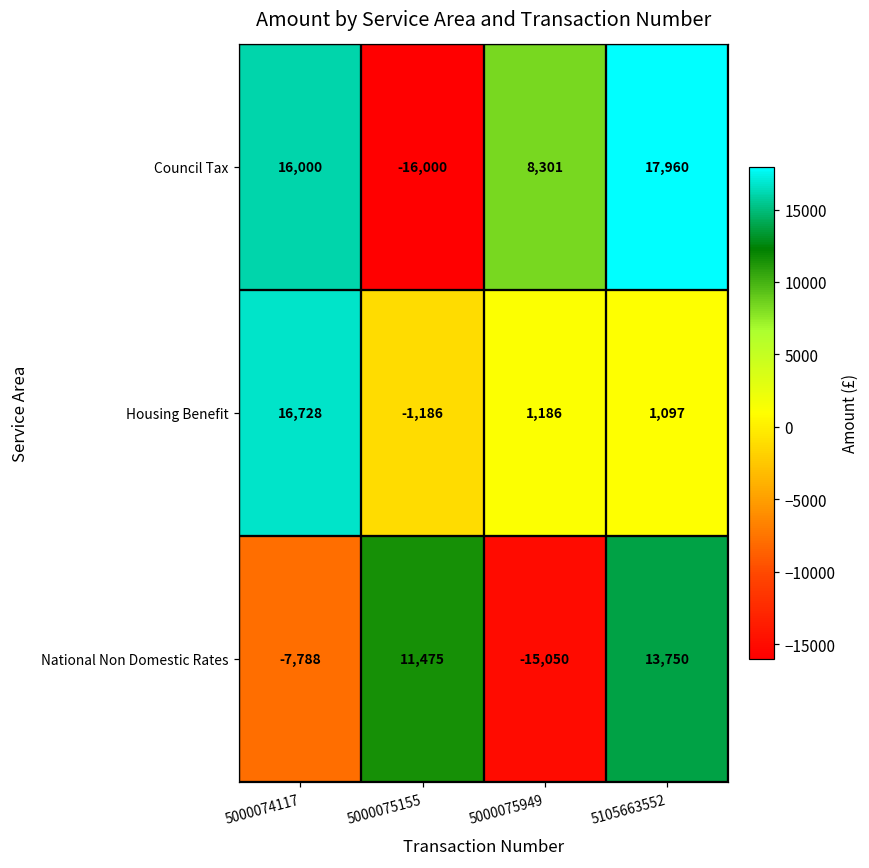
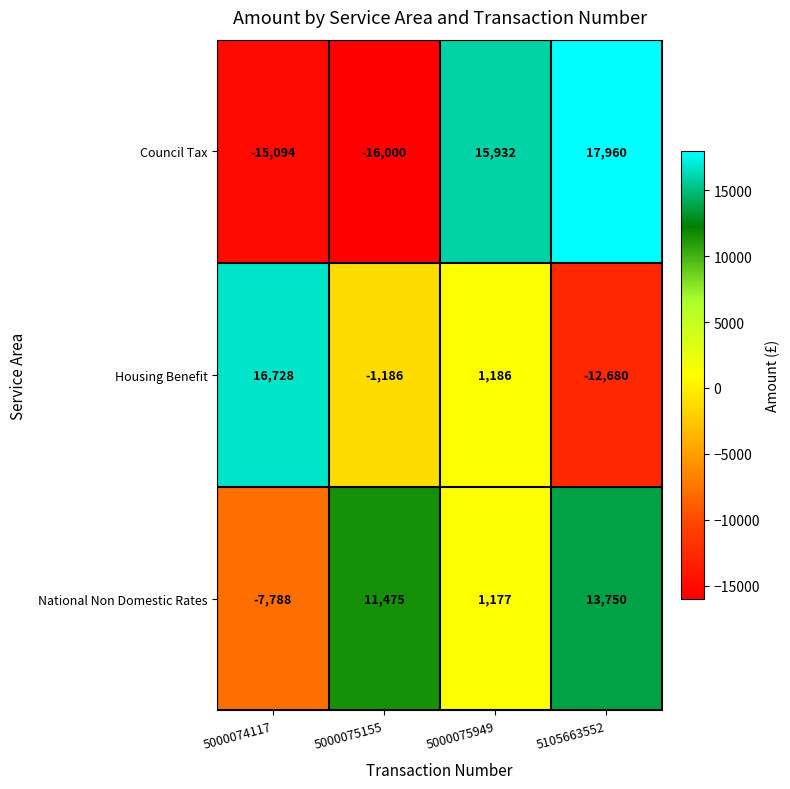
  {
    "Council Tax": {
-     "5000074117": "16,000",
+     "5000074117": "-15,094",
      "5000075155": "-16,000",
-     "5000075949": "8,301",
+     "5000075949": "15,932",
      "5105663552": "17,960"
    },
    "Housing Benefit": {
      "5000074117": "16,728",
      "5000075155": "-1,186",
      "5000075949": "1,186",
-     "5105663552": "1,097"
+     "5105663552": "-12,680"
    },
    "National Non Domestic Rates": {
      "5000074117": "-7,788",
      "5000075155": "11,475",
-     "5000075949": "-15,050",
+     "5000075949": "1,177",
      "5105663552": "13,750"
    }
  }
